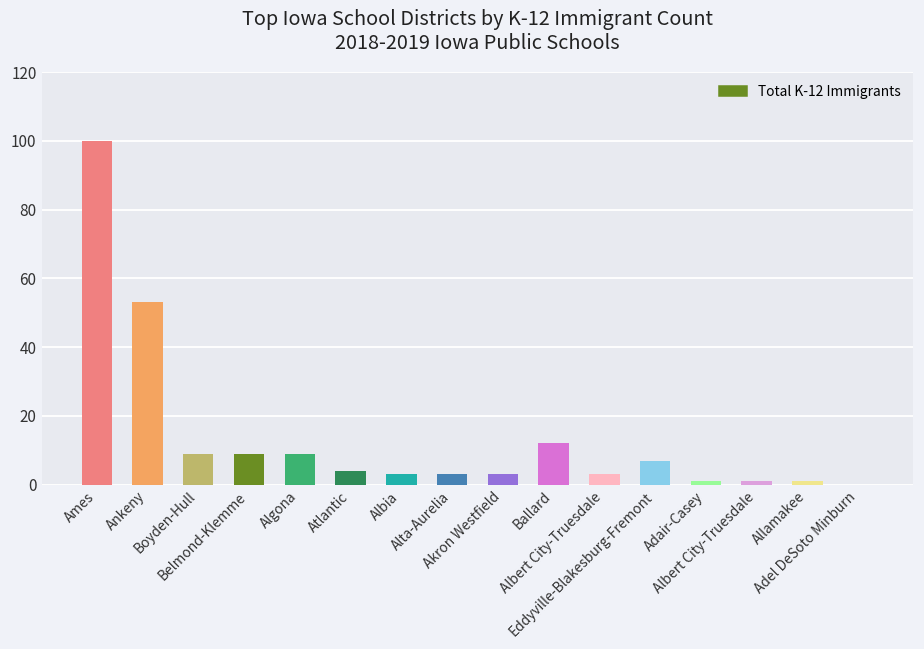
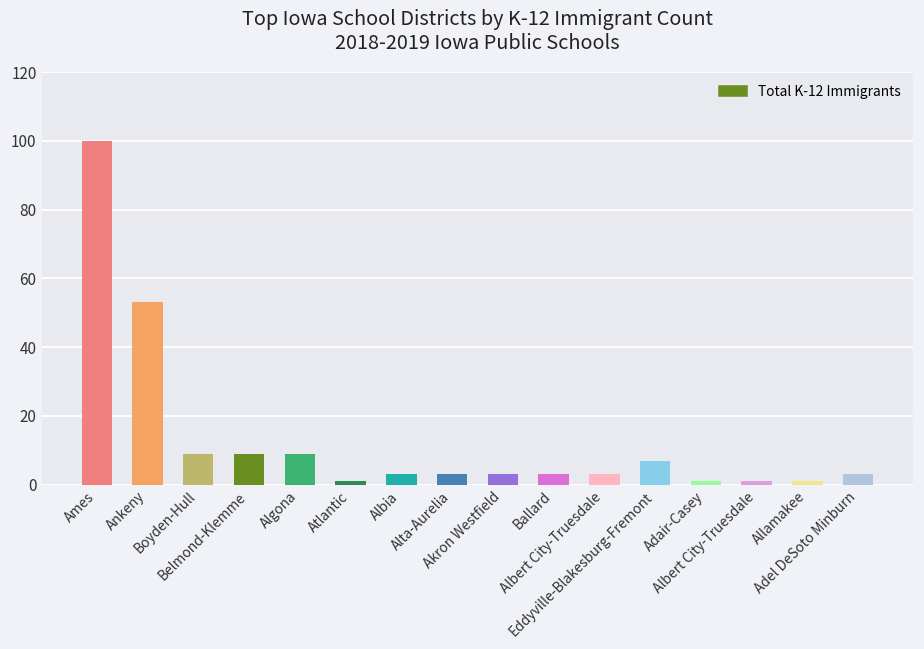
  {
    "Ames": 100,
    "Ankeny": 53,
    "Boyden-Hull": 9,
    "Belmond-Klemme": 9,
    "Algona": 9,
-   "Atlantic": 4,
+   "Atlantic": 1,
    "Albia": 3,
    "Alta-Aurelia": 3,
    "Akron Westfield": 3,
-   "Ballard": 12,
+   "Ballard": 3,
    "Eddyville-Blakesburg-Fremont": 7,
    "Adair-Casey": 1,
    "Allamakee": 1,
-   "Adel DeSoto Minburn": 0
+   "Adel DeSoto Minburn": 3
  }
